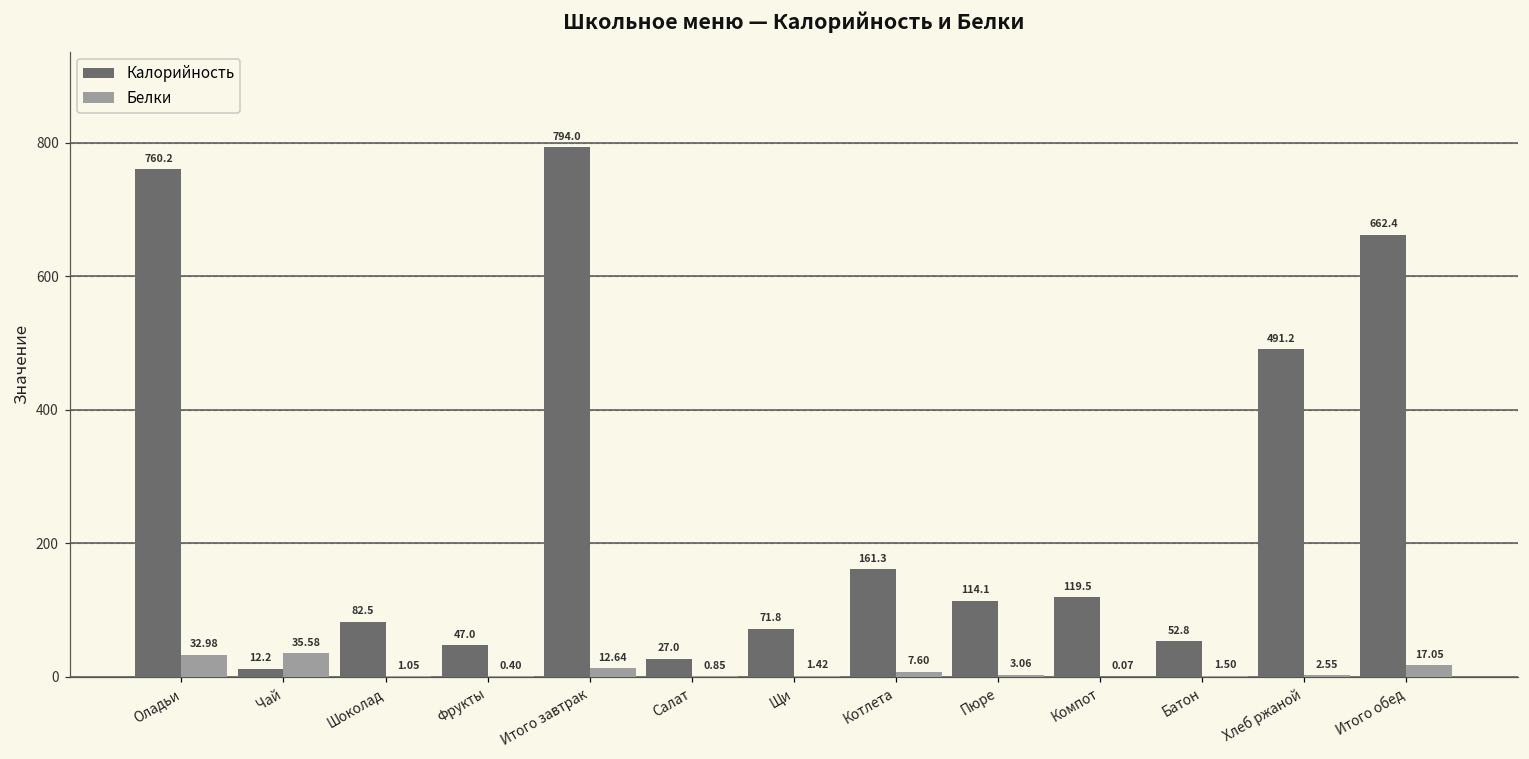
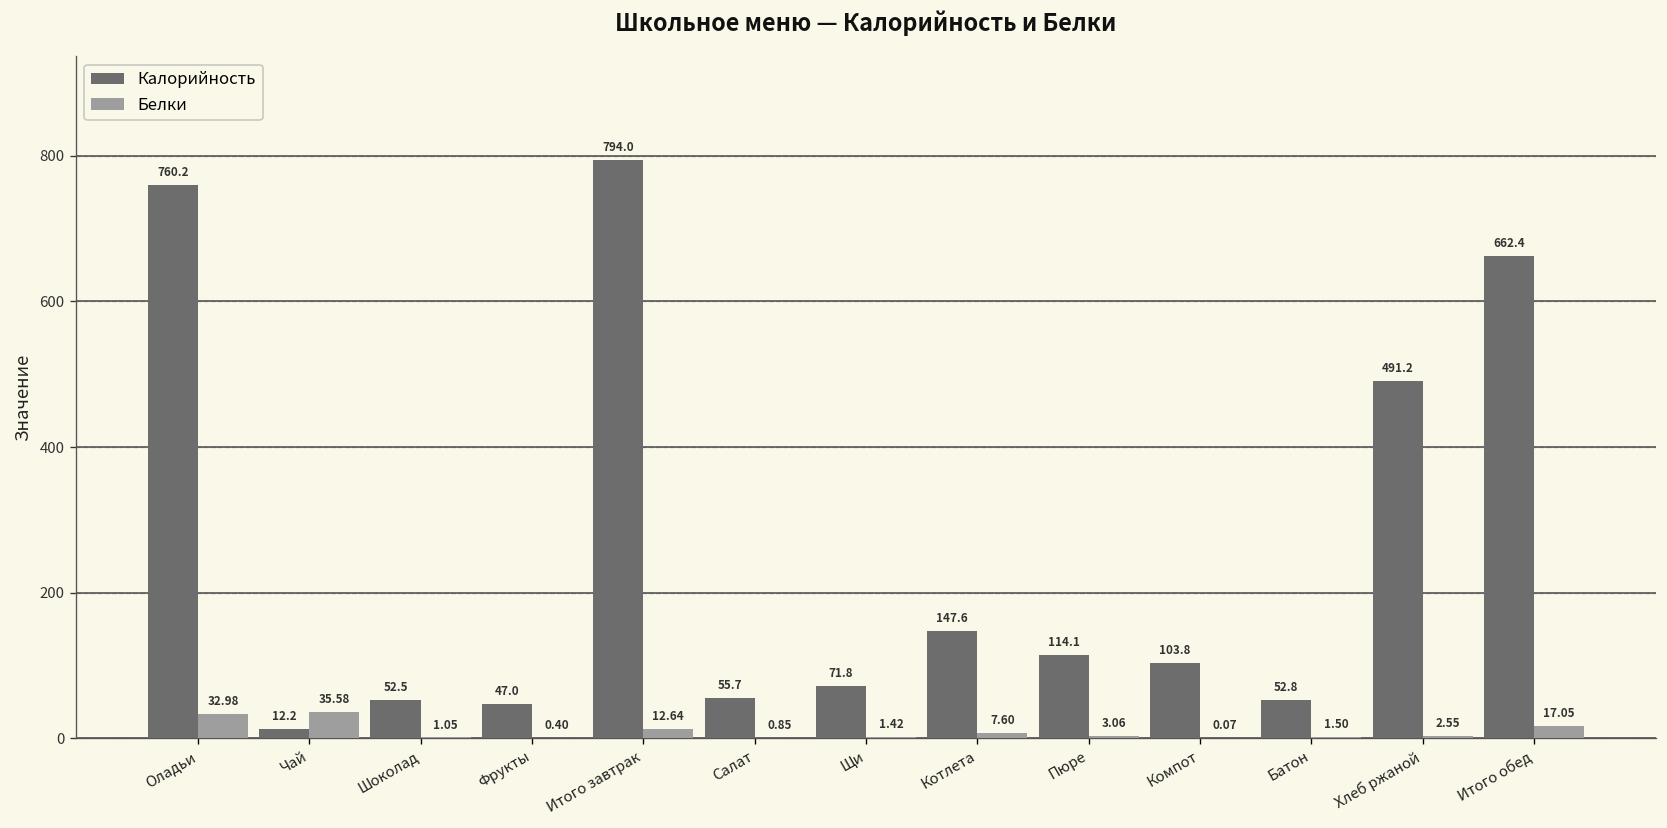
  {
    "Калорийность": {
      "Оладьи": 760.2,
      "Чай": 12.2,
-     "Шоколад": 82.5,
+     "Шоколад": 52.5,
      "Фрукты": 47.0,
      "Итого завтрак": 794.0,
-     "Салат": 27.0,
+     "Салат": 55.7,
      "Щи": 71.8,
-     "Котлета": 161.3,
+     "Котлета": 147.6,
      "Пюре": 114.1,
-     "Компот": 119.5,
+     "Компот": 103.8,
      "Батон": 52.8,
      "Хлеб ржаной": 491.2,
      "Итого обед": 662.4
    },
    "Белки": {
      "Оладьи": 32.98,
      "Чай": 35.58,
      "Шоколад": 1.05,
      "Фрукты": 0.40,
      "Итого завтрак": 12.64,
      "Салат": 0.85,
      "Щи": 1.42,
      "Котлета": 7.60,
      "Пюре": 3.06,
      "Компот": 0.07,
      "Батон": 1.50,
      "Хлеб ржаной": 2.55,
      "Итого обед": 17.05
    }
  }
